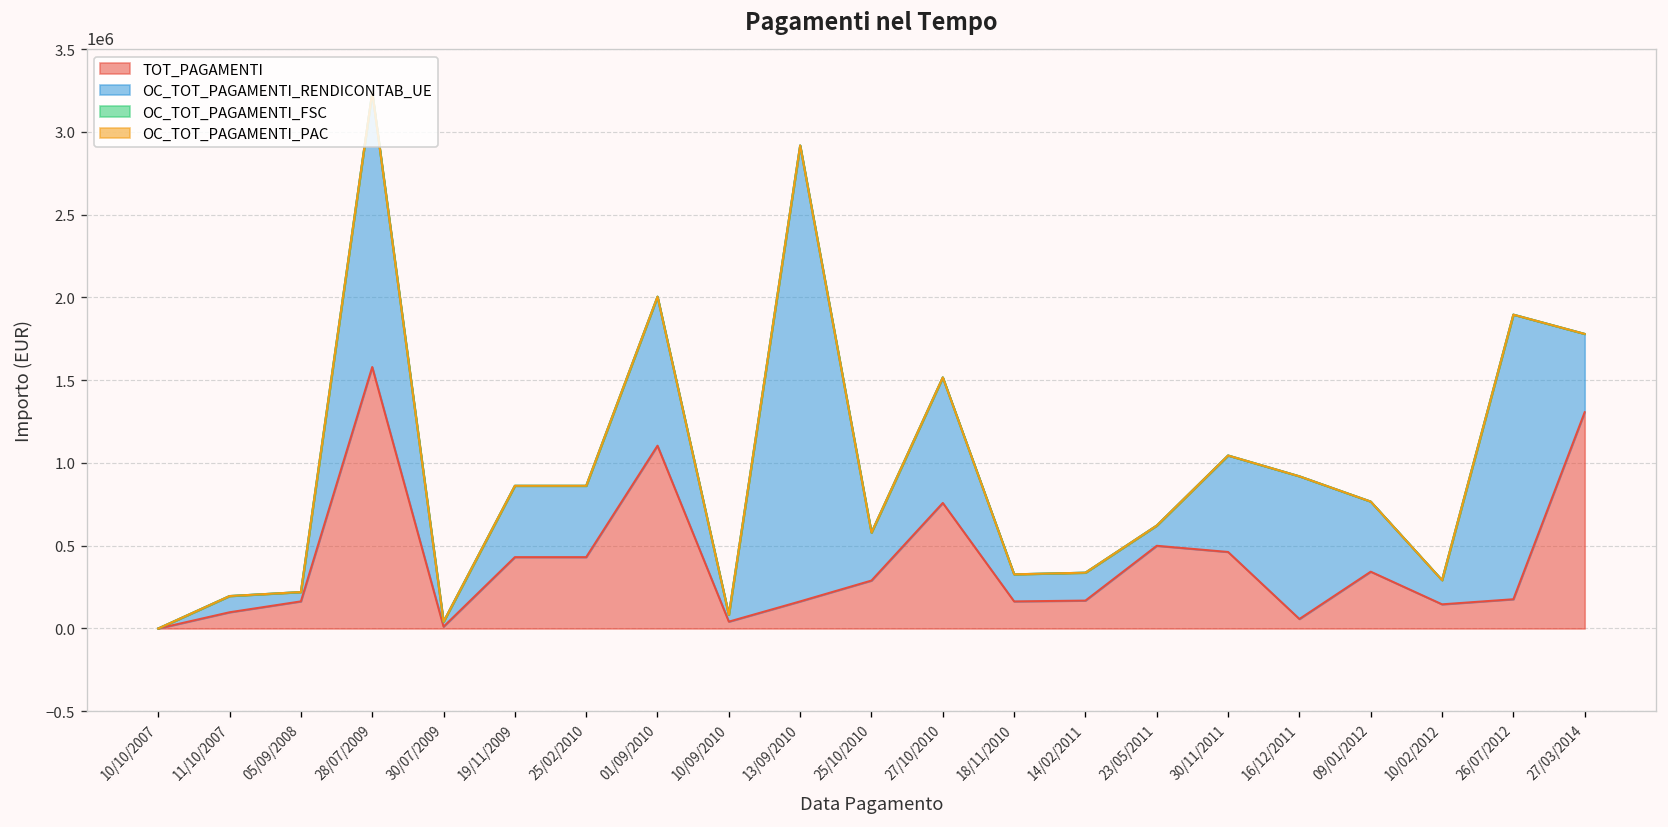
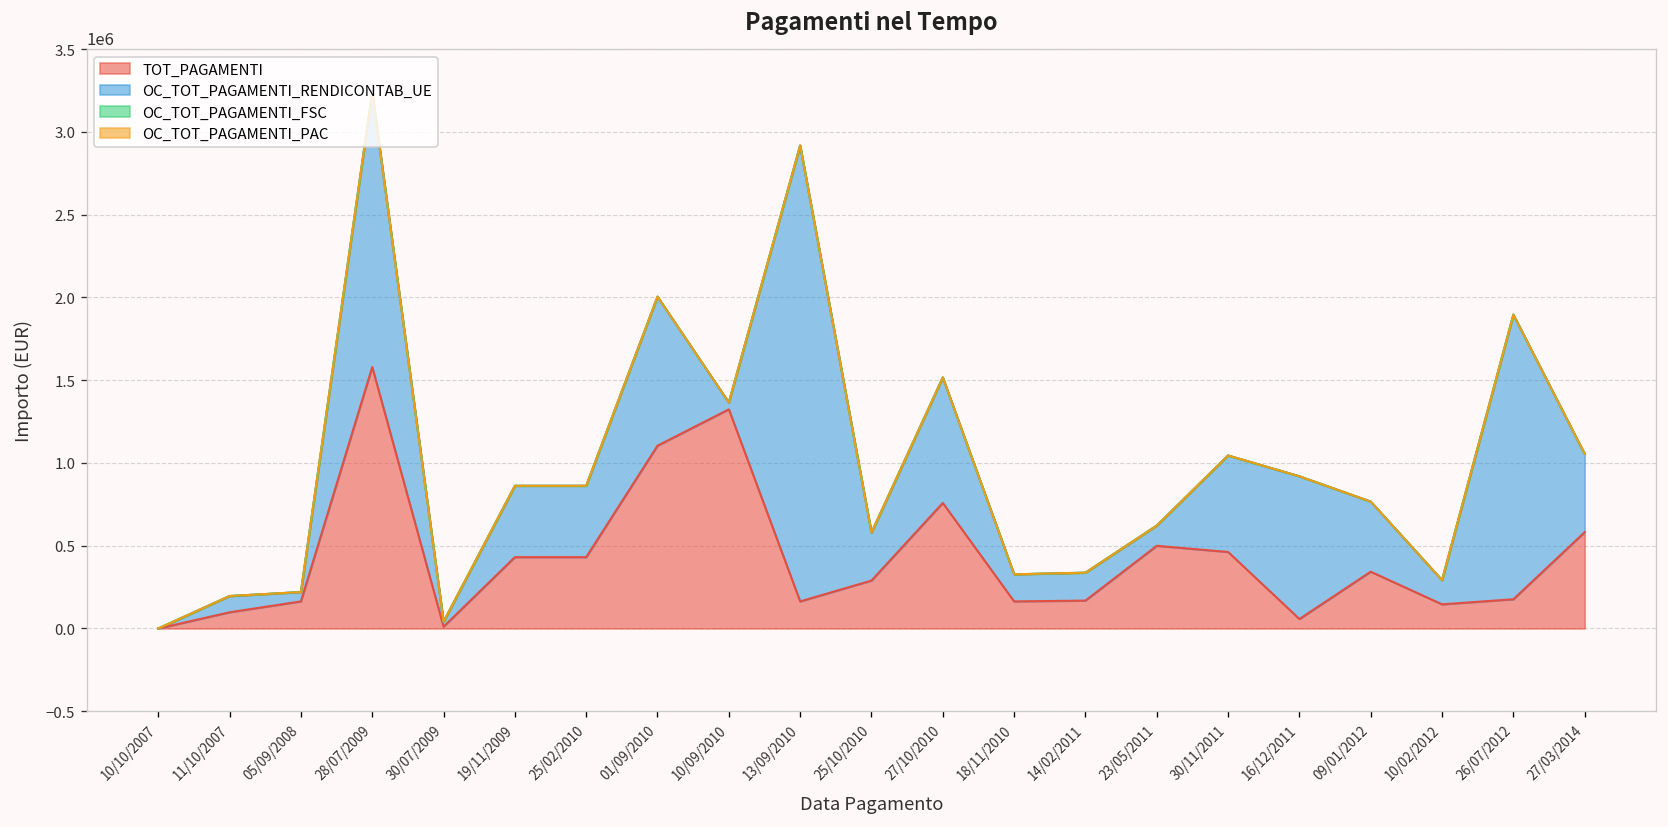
  {
    "TOT_PAGAMENTI": {
      "11/10/2007": 100000,
      "05/09/2008": 160000,
      "28/07/2009": 1580000,
      "30/07/2009": 10000,
      "19/11/2009": 430000,
      "25/02/2010": 430000,
      "01/09/2010": 1100000,
-     "10/09/2010": 40000,
+     "10/09/2010": 1320000,
      "13/09/2010": 160000,
      "25/10/2010": 290000,
      "27/10/2010": 760000,
      "18/11/2010": 160000,
      "14/02/2011": 170000,
      "23/05/2011": 500000,
      "30/11/2011": 460000,
      "16/12/2011": 60000,
      "09/01/2012": 340000,
      "10/02/2012": 150000,
      "26/07/2012": 180000,
-     "27/03/2014": 1310000
+     "27/03/2014": 580000
    }
  }
